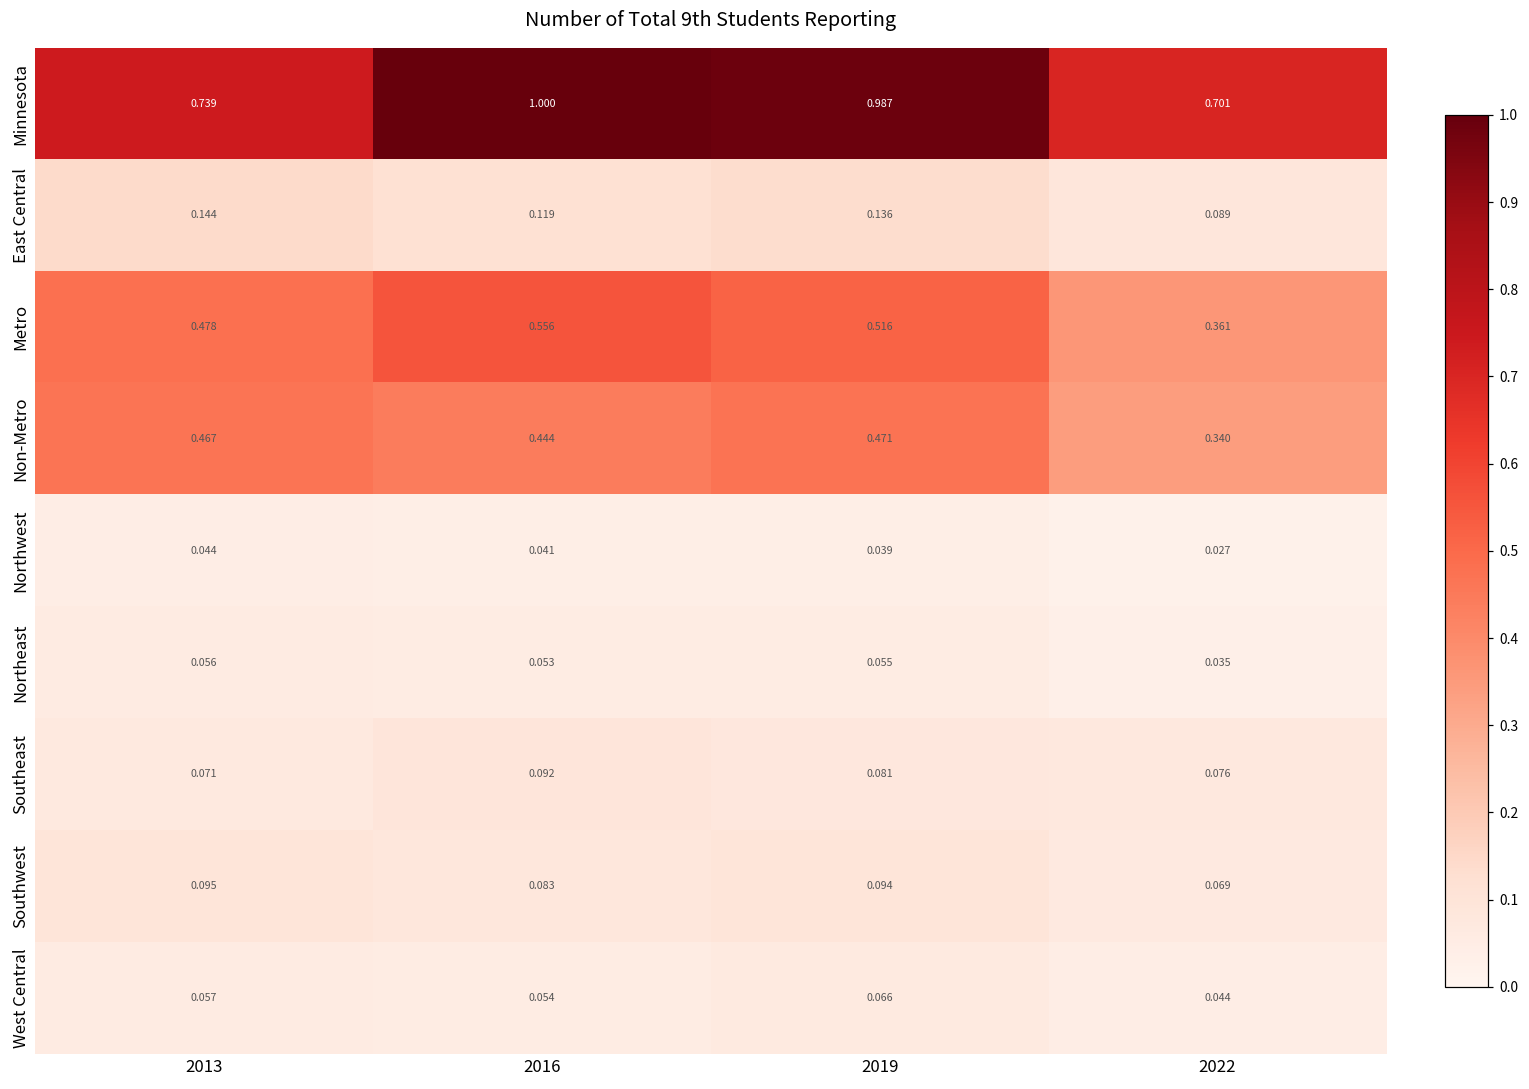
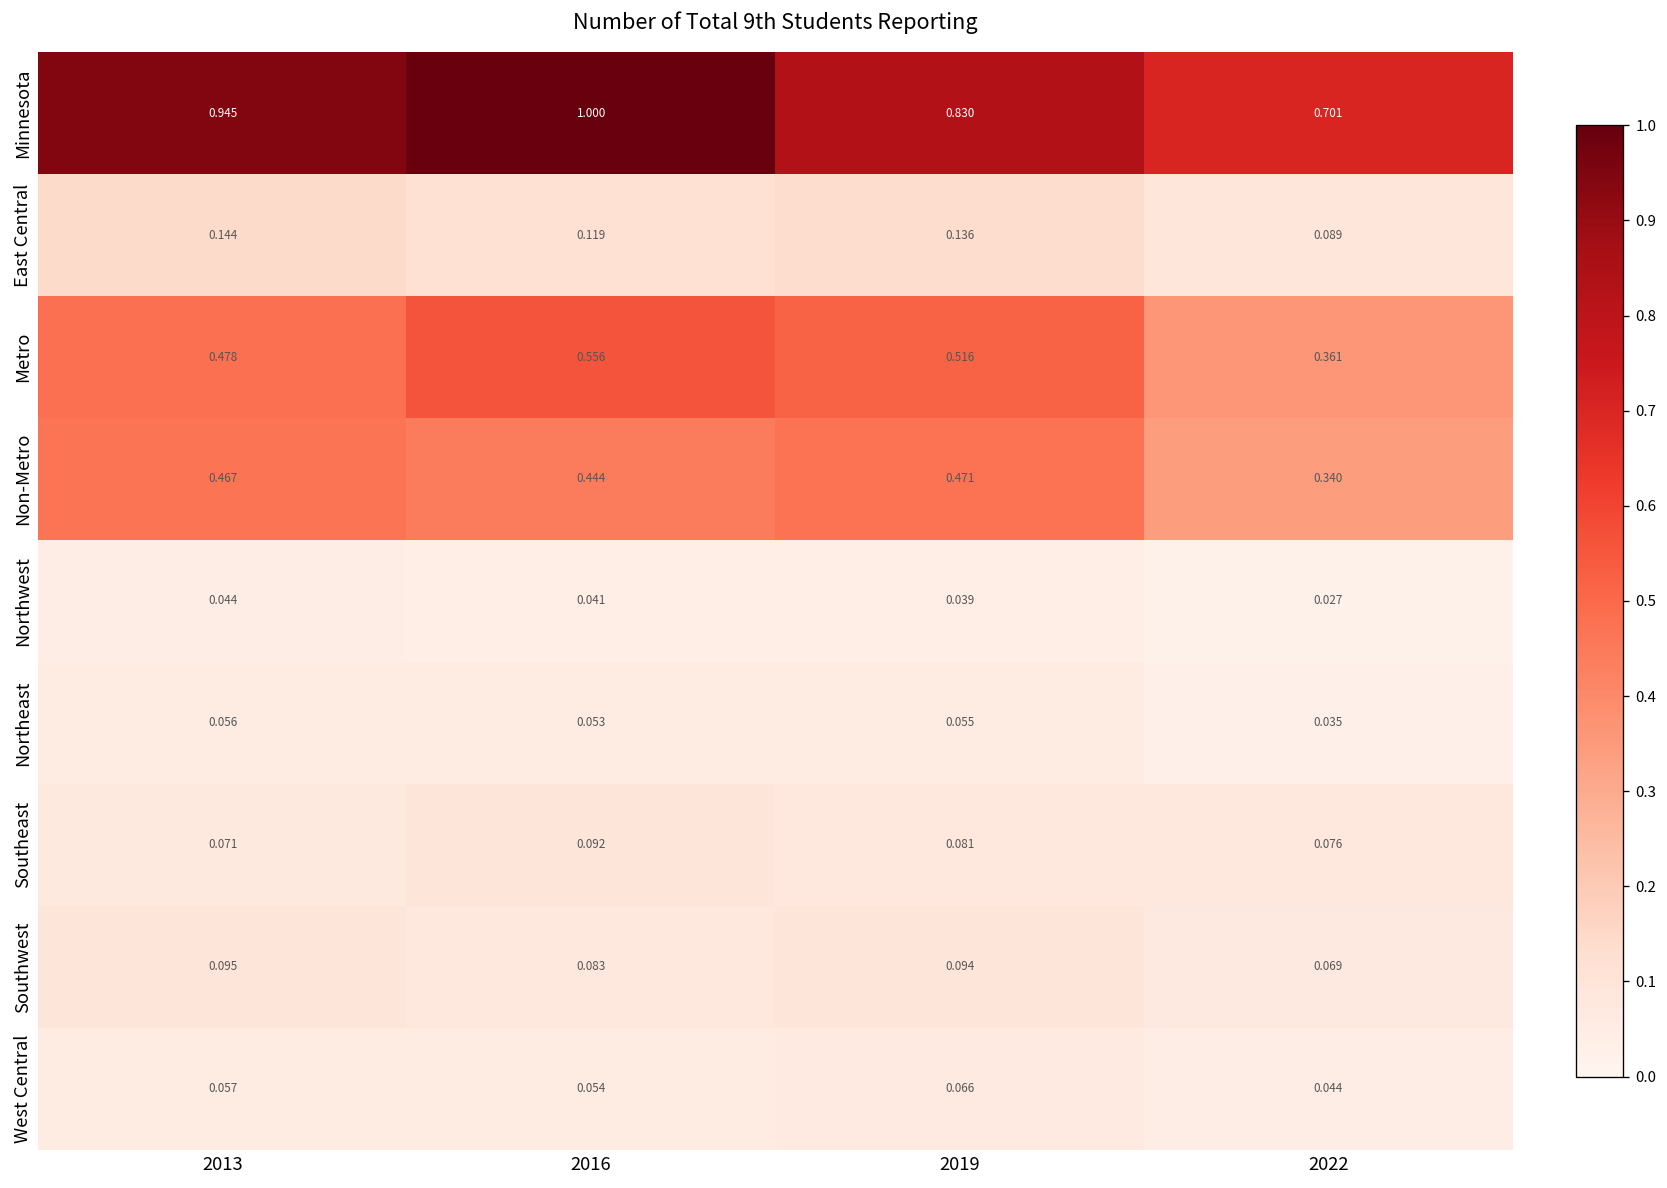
  {
    "Minnesota": {
-     "2013": 0.739,
+     "2013": 0.945,
      "2016": 1.000,
-     "2019": 0.987,
+     "2019": 0.830,
      "2022": 0.701
    },
    "East Central": {
      "2013": 0.144,
      "2016": 0.119,
      "2019": 0.136,
      "2022": 0.089
    },
    "Metro": {
      "2013": 0.478,
      "2016": 0.556,
      "2019": 0.516,
      "2022": 0.361
    },
    "Non-Metro": {
      "2013": 0.467,
      "2016": 0.444,
      "2019": 0.471,
      "2022": 0.340
    },
    "Northwest": {
      "2013": 0.044,
      "2016": 0.041,
      "2019": 0.039,
      "2022": 0.027
    },
    "Northeast": {
      "2013": 0.056,
      "2016": 0.053,
      "2019": 0.055,
      "2022": 0.035
    },
    "Southeast": {
      "2013": 0.071,
      "2016": 0.092,
      "2019": 0.081,
      "2022": 0.076
    },
    "Southwest": {
      "2013": 0.095,
      "2016": 0.083,
      "2019": 0.094,
      "2022": 0.069
    },
    "West Central": {
      "2013": 0.057,
      "2016": 0.054,
      "2019": 0.066,
      "2022": 0.044
    }
  }
